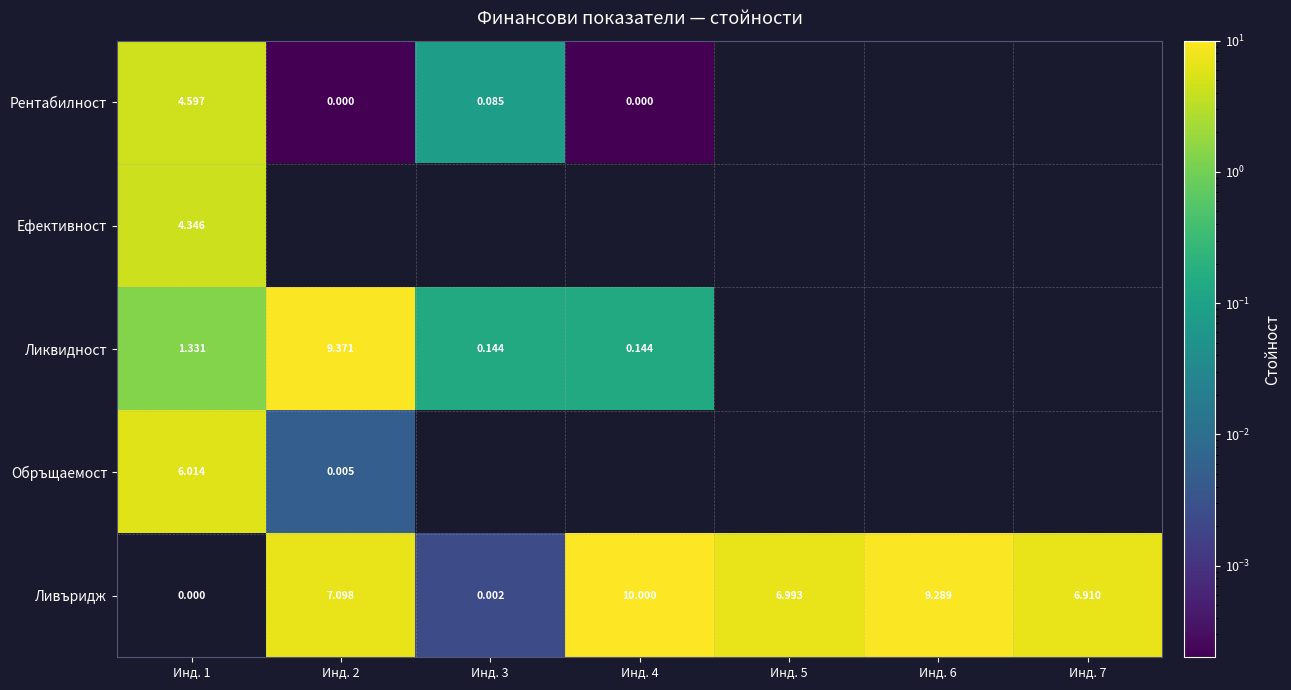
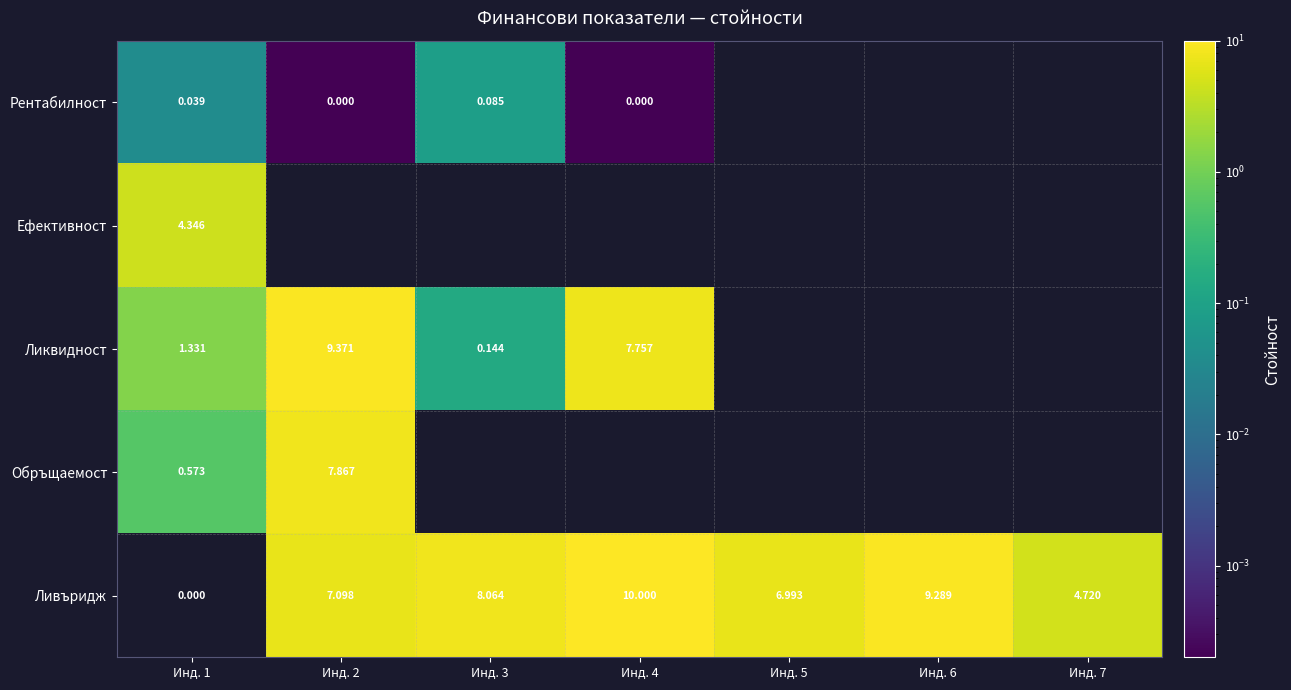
  {
    "Рентабилност": {
-     "Инд. 1": 4.597,
+     "Инд. 1": 0.039,
      "Инд. 2": 0.000,
      "Инд. 3": 0.085,
      "Инд. 4": 0.000
    },
    "Ефективност": {
      "Инд. 1": 4.346
    },
    "Ликвидност": {
      "Инд. 1": 1.331,
      "Инд. 2": 9.371,
      "Инд. 3": 0.144,
-     "Инд. 4": 0.144
+     "Инд. 4": 7.757
    },
    "Обръщаемост": {
-     "Инд. 1": 6.014,
-     "Инд. 2": 0.005
+     "Инд. 1": 0.573,
+     "Инд. 2": 7.867
    },
    "Ливъридж": {
      "Инд. 2": 7.098,
-     "Инд. 3": 0.002,
+     "Инд. 3": 8.064,
      "Инд. 4": 10.000,
      "Инд. 5": 6.993,
      "Инд. 6": 9.289,
-     "Инд. 7": 6.910
+     "Инд. 7": 4.720
    }
  }
